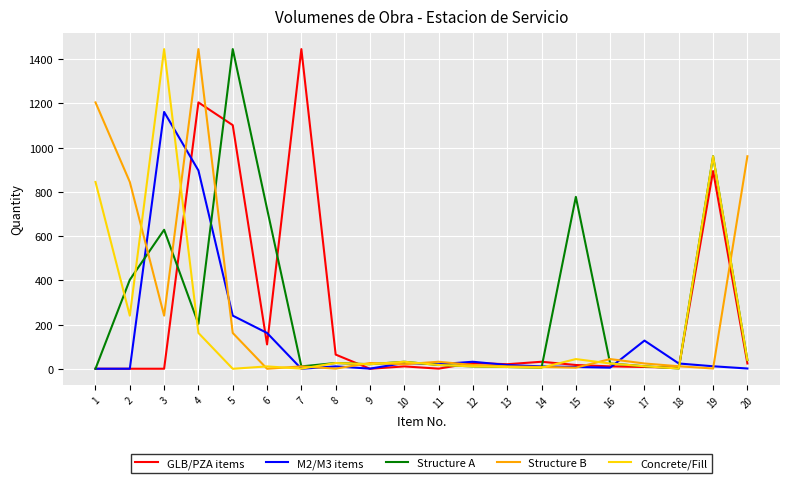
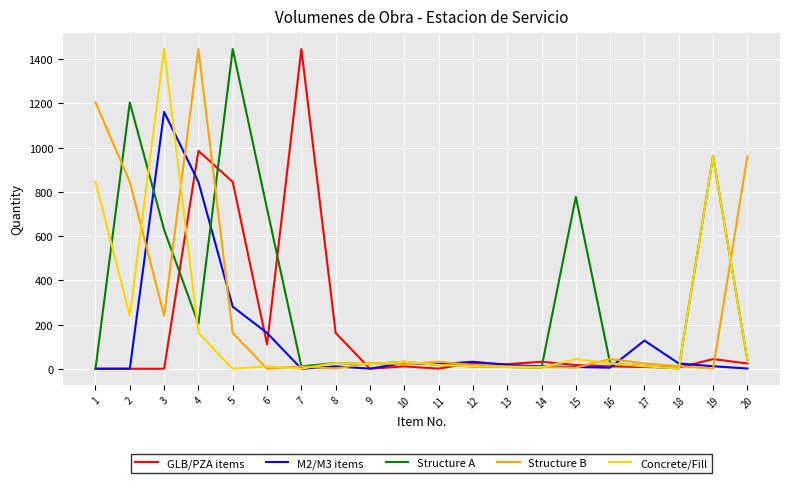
  {
    "GLB/PZA items": {
      "3": 0,
-     "4": 1200,
-     "5": 1100,
+     "4": 990,
+     "5": 850,
      "6": 110,
      "7": 1450,
-     "8": 60,
+     "8": 160,
      "11": 0,
      "14": 30,
-     "19": 890,
+     "19": 40,
      "20": 20
    },
    "M2/M3 items": {
      "3": 1160,
-     "4": 900,
-     "5": 240,
+     "4": 850,
+     "5": 280,
      "6": 160,
      "17": 130,
      "18": 20,
      "20": 0
    },
    "Structure A": {
-     "2": 400,
+     "2": 1200,
      "3": 630,
      "4": 200,
      "5": 1450,
      "6": 720,
      "15": 780
    }
  }
